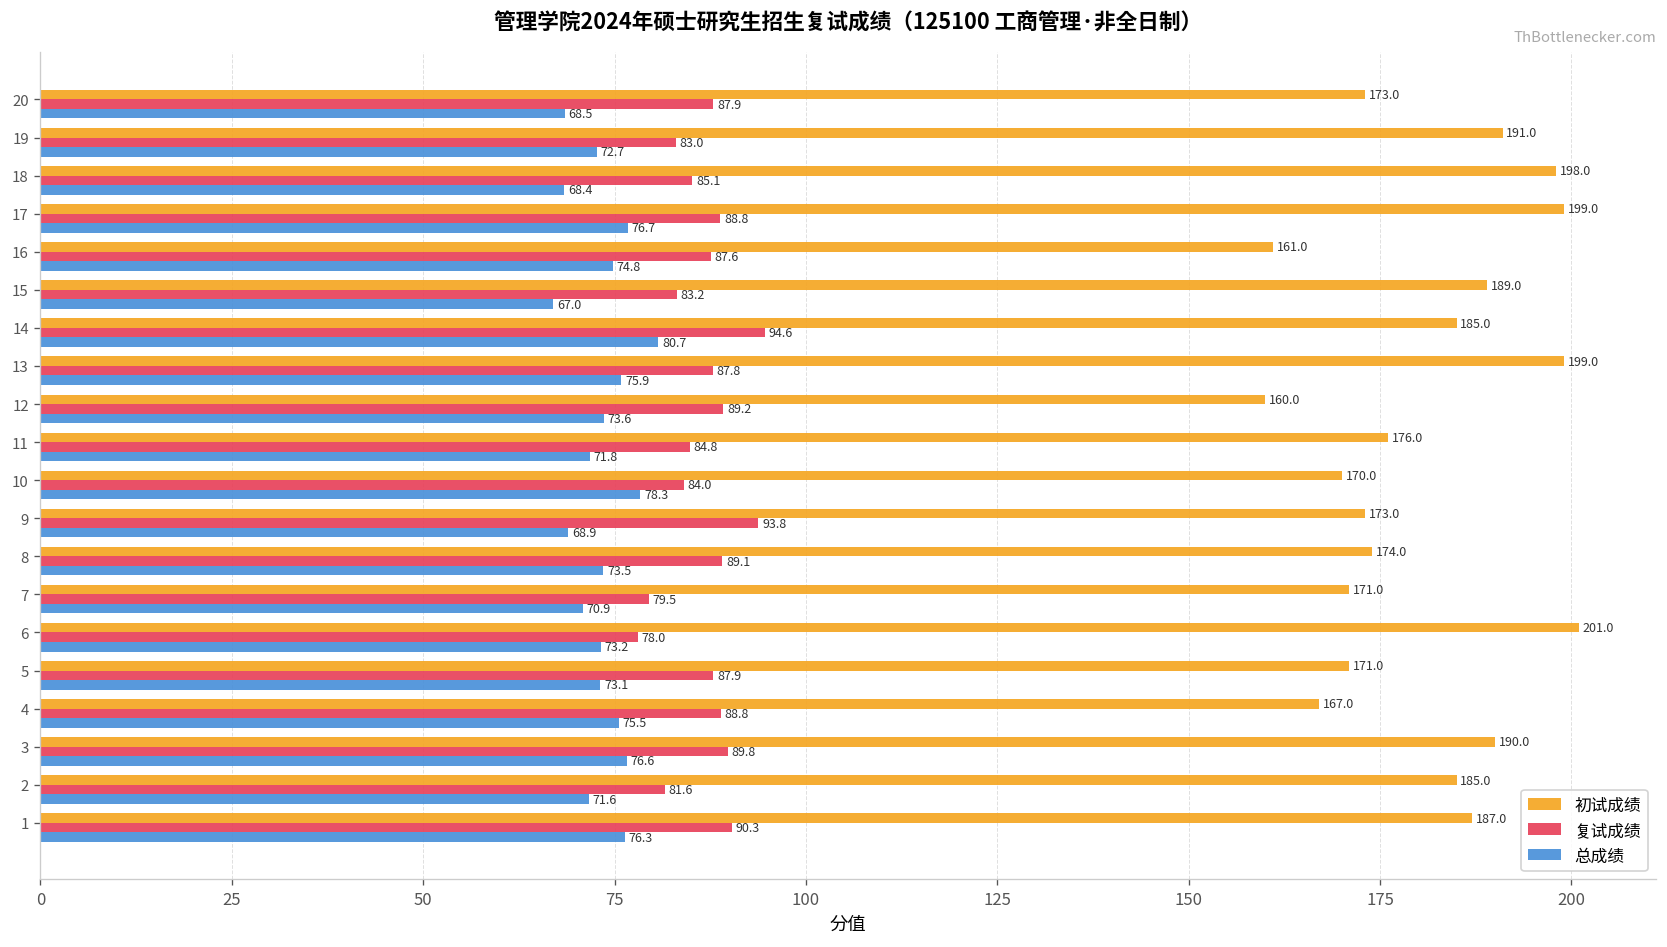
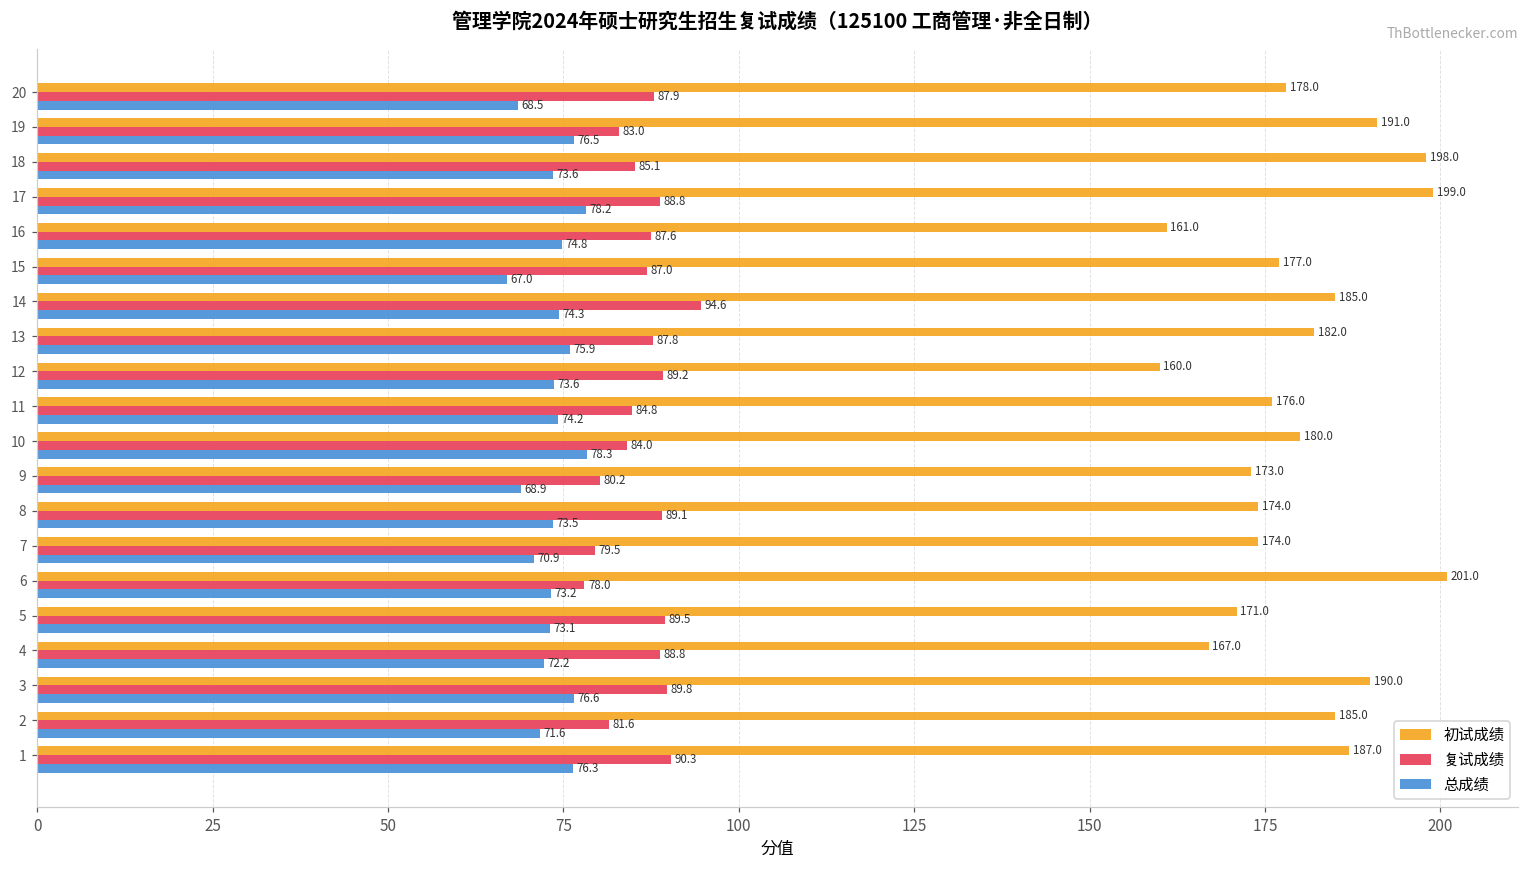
  {
    "初试成绩": {
-     "20": 173.0,
+     "20": 178.0,
      "19": 191.0,
      "18": 198.0,
      "17": 199.0,
      "16": 161.0,
-     "15": 189.0,
+     "15": 177.0,
      "14": 185.0,
-     "13": 199.0,
+     "13": 182.0,
      "12": 160.0,
      "11": 176.0,
-     "10": 170.0,
+     "10": 180.0,
      "9": 173.0,
      "8": 174.0,
-     "7": 171.0,
+     "7": 174.0,
      "6": 201.0,
      "5": 171.0,
      "4": 167.0,
      "3": 190.0,
      "2": 185.0,
      "1": 187.0
    },
    "复试成绩": {
      "20": 87.9,
      "19": 83.0,
      "18": 85.1,
      "17": 88.8,
      "16": 87.6,
-     "15": 83.2,
+     "15": 87.0,
      "14": 94.6,
      "13": 87.8,
      "12": 89.2,
      "11": 84.8,
      "10": 84.0,
-     "9": 93.8,
+     "9": 80.2,
      "8": 89.1,
      "7": 79.5,
      "6": 78.0,
-     "5": 87.9,
+     "5": 89.5,
      "4": 88.8,
      "3": 89.8,
      "2": 81.6,
      "1": 90.3
    },
    "总成绩": {
      "20": 68.5,
-     "19": 72.7,
-     "18": 68.4,
-     "17": 76.7,
+     "19": 76.5,
+     "18": 73.6,
+     "17": 78.2,
      "16": 74.8,
      "15": 67.0,
-     "14": 80.7,
+     "14": 74.3,
      "13": 75.9,
      "12": 73.6,
-     "11": 71.8,
+     "11": 74.2,
      "10": 78.3,
      "9": 68.9,
      "8": 73.5,
      "7": 70.9,
      "6": 73.2,
      "5": 73.1,
-     "4": 75.5,
+     "4": 72.2,
      "3": 76.6,
      "2": 71.6,
      "1": 76.3
    }
  }
